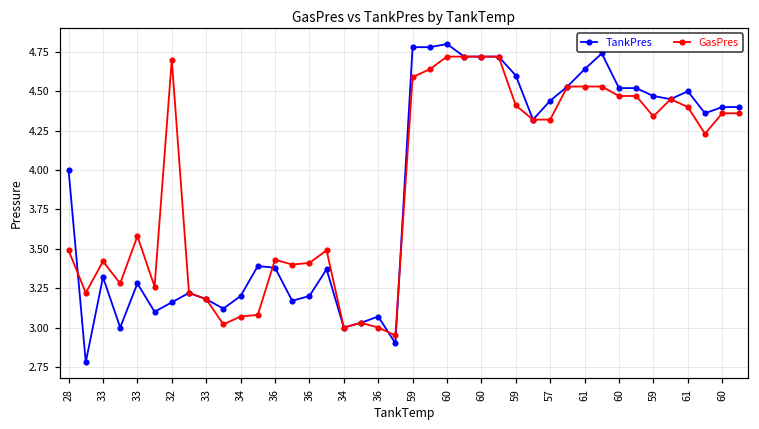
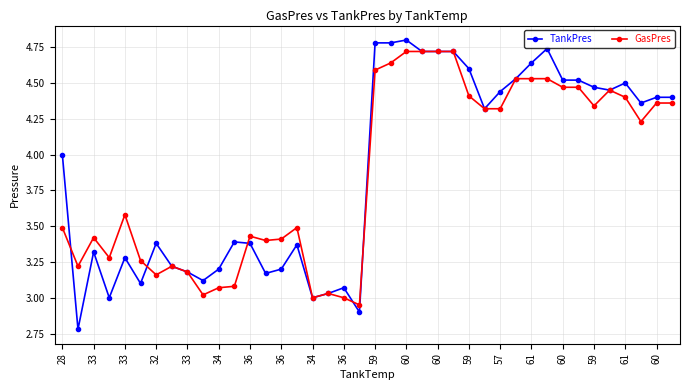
  {
    "TankPres": {
      "28": 4.00,
-     "32": 3.16,
+     "32": 3.38,
      "57": 4.44
    },
    "GasPres": {
      "28": 3.49,
-     "32": 4.70,
+     "32": 3.16,
      "57": 4.32
    }
  }
